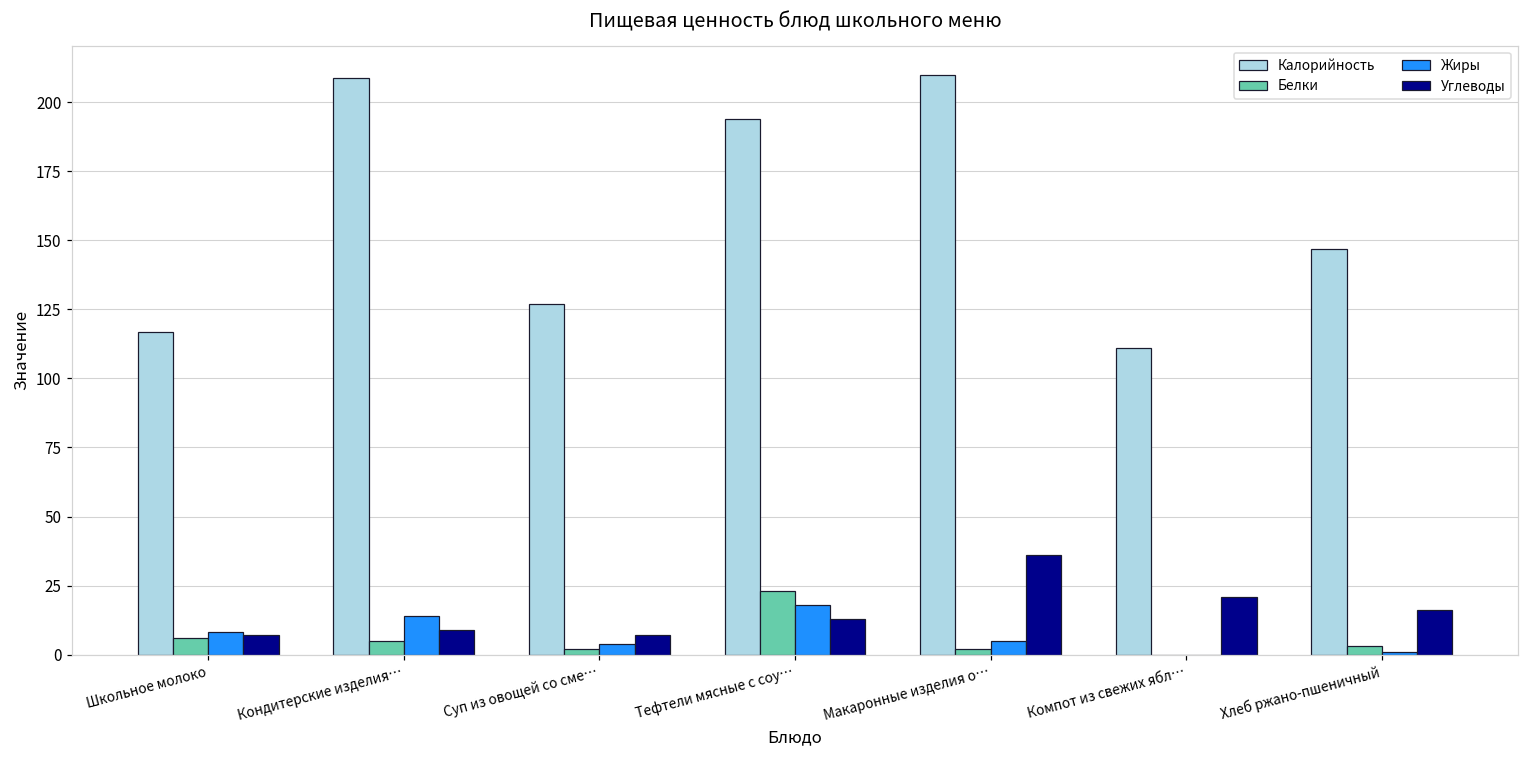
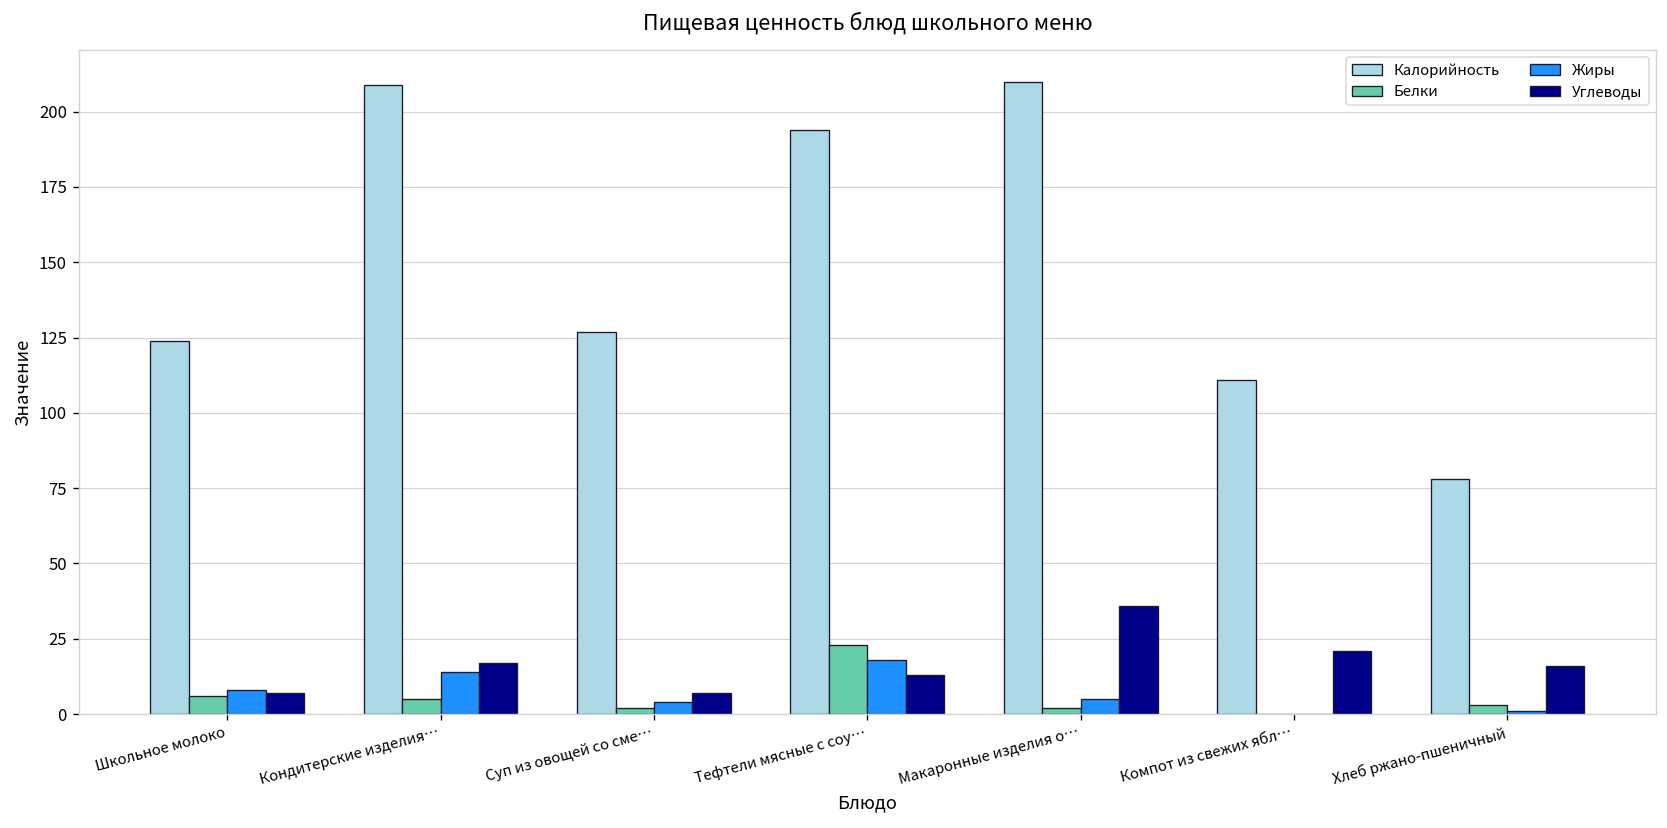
  {
    "Калорийность": {
-     "Школьное молоко": 117,
+     "Школьное молоко": 124,
      "Кондитерские изделия…": 209,
      "Суп из овощей со сме…": 127,
      "Тефтели мясные с соу…": 194,
      "Макаронные изделия о…": 210,
      "Компот из свежих ябл…": 111,
-     "Хлеб ржано-пшеничный": 147
+     "Хлеб ржано-пшеничный": 78
    },
    "Белки": {
      "Школьное молоко": 6,
      "Кондитерские изделия…": 5,
      "Суп из овощей со сме…": 2,
      "Тефтели мясные с соу…": 23,
      "Макаронные изделия о…": 2,
      "Компот из свежих ябл…": 0,
      "Хлеб ржано-пшеничный": 3
    },
    "Жиры": {
      "Школьное молоко": 8,
      "Кондитерские изделия…": 14,
      "Суп из овощей со сме…": 4,
      "Тефтели мясные с соу…": 18,
      "Макаронные изделия о…": 5,
      "Компот из свежих ябл…": 0,
      "Хлеб ржано-пшеничный": 1
    },
    "Углеводы": {
      "Школьное молоко": 7,
-     "Кондитерские изделия…": 9,
+     "Кондитерские изделия…": 17,
      "Суп из овощей со сме…": 7,
      "Тефтели мясные с соу…": 13,
      "Макаронные изделия о…": 36,
      "Компот из свежих ябл…": 21,
      "Хлеб ржано-пшеничный": 16
    }
  }
